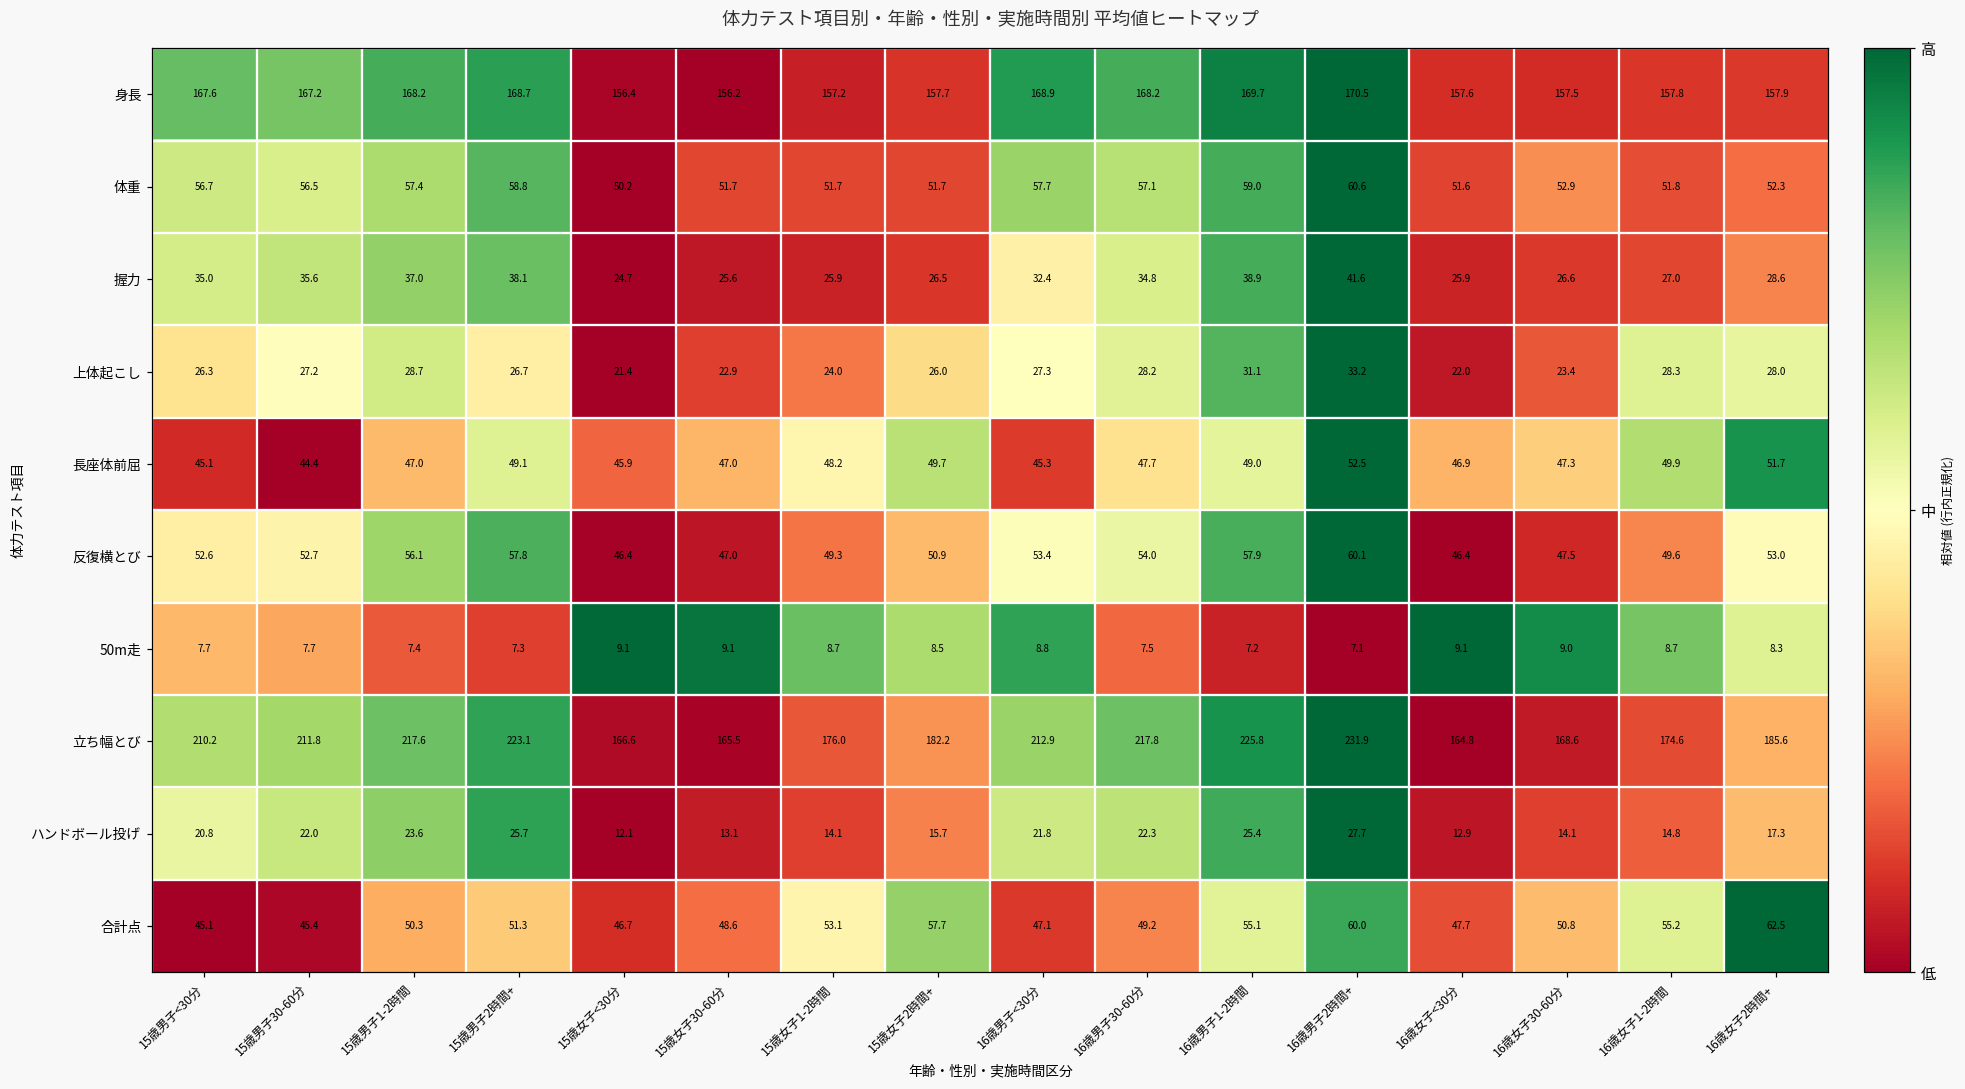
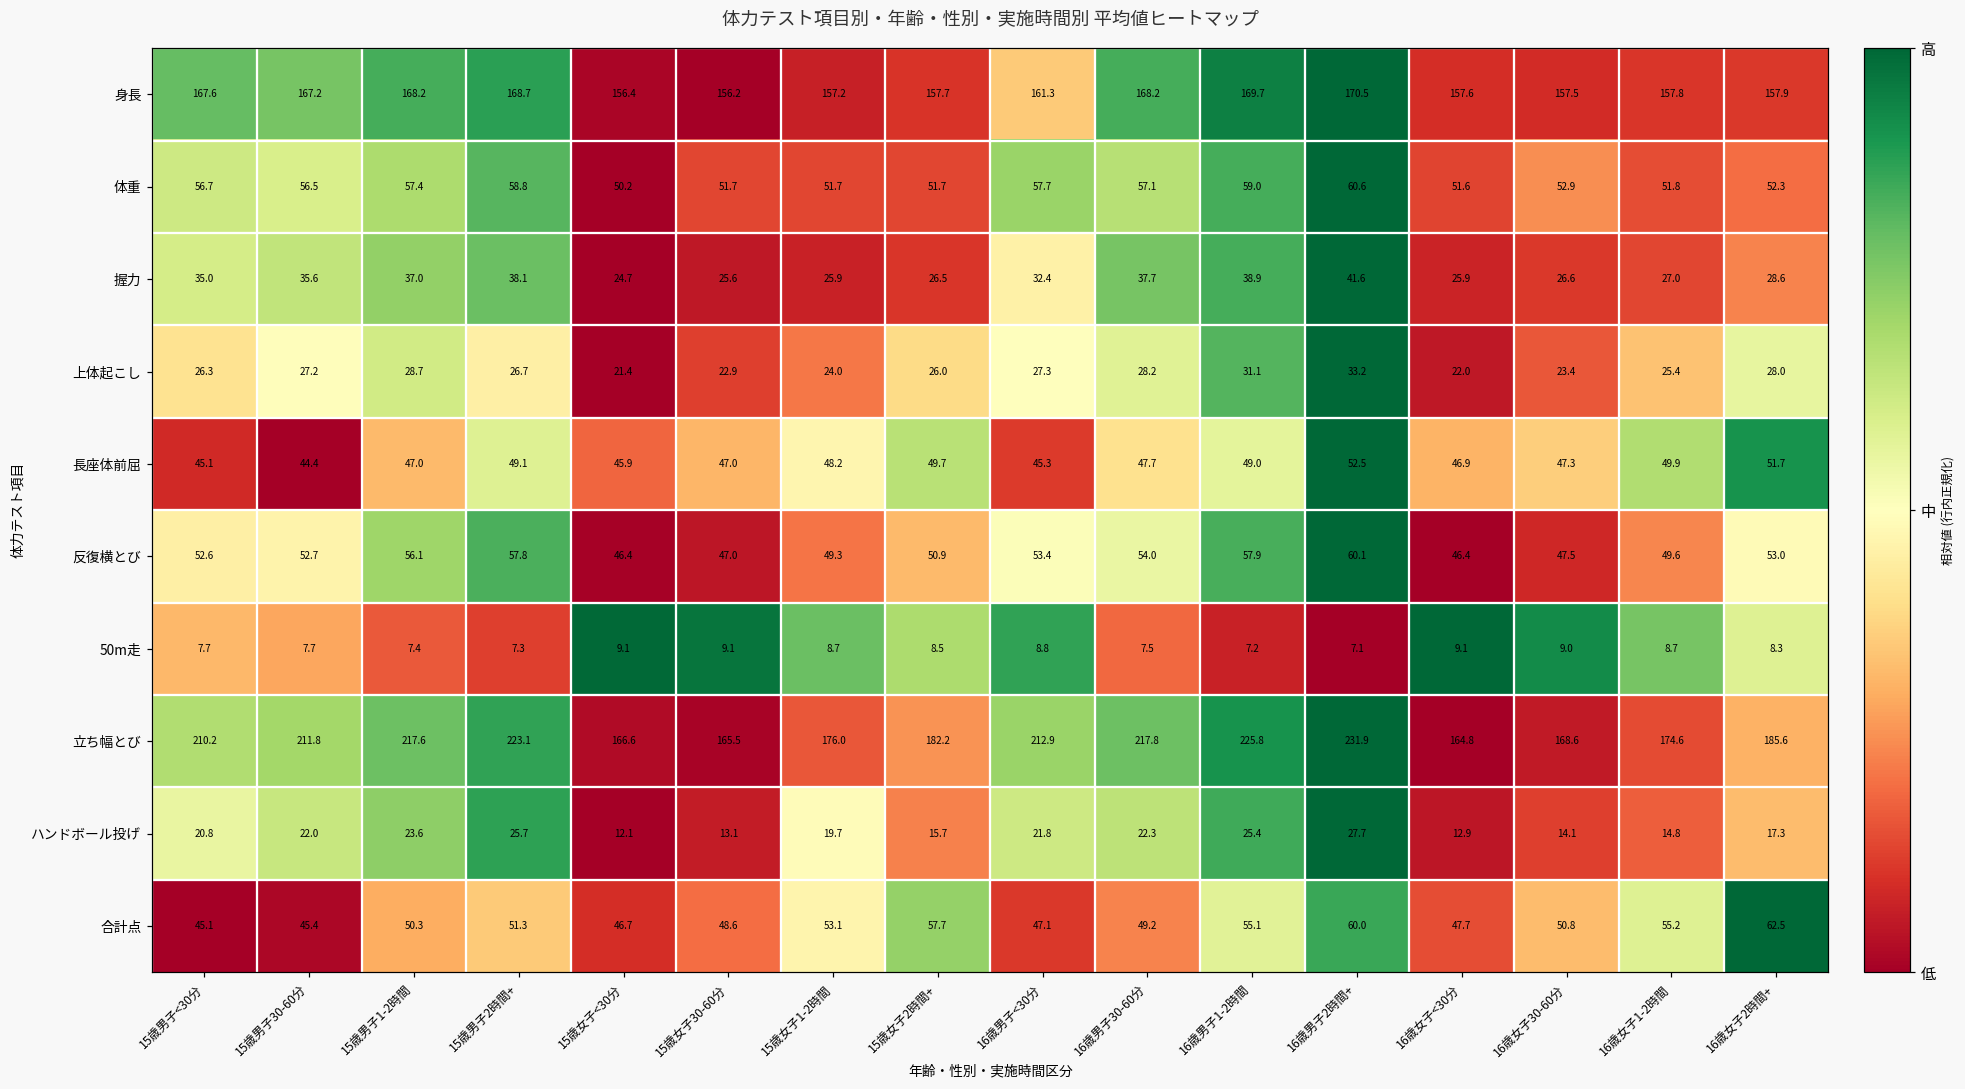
  {
    "身長": {
      "15歳男子<30分": 167.6,
      "15歳男子30-60分": 167.2,
      "15歳男子1-2時間": 168.2,
      "15歳男子2時間+": 168.7,
      "15歳女子<30分": 156.4,
      "15歳女子30-60分": 156.2,
      "15歳女子1-2時間": 157.2,
      "15歳女子2時間+": 157.7,
-     "16歳男子<30分": 168.9,
+     "16歳男子<30分": 161.3,
      "16歳男子30-60分": 168.2,
      "16歳男子1-2時間": 169.7,
      "16歳男子2時間+": 170.5,
      "16歳女子<30分": 157.6,
      "16歳女子30-60分": 157.5,
      "16歳女子1-2時間": 157.8,
      "16歳女子2時間+": 157.9
    },
    "体重": {
      "15歳男子<30分": 56.7,
      "15歳男子30-60分": 56.5,
      "15歳男子1-2時間": 57.4,
      "15歳男子2時間+": 58.8,
      "15歳女子<30分": 50.2,
      "15歳女子30-60分": 51.7,
      "15歳女子1-2時間": 51.7,
      "15歳女子2時間+": 51.7,
      "16歳男子<30分": 57.7,
      "16歳男子30-60分": 57.1,
      "16歳男子1-2時間": 59.0,
      "16歳男子2時間+": 60.6,
      "16歳女子<30分": 51.6,
      "16歳女子30-60分": 52.9,
      "16歳女子1-2時間": 51.8,
      "16歳女子2時間+": 52.3
    },
    "握力": {
      "15歳男子<30分": 35.0,
      "15歳男子30-60分": 35.6,
      "15歳男子1-2時間": 37.0,
      "15歳男子2時間+": 38.1,
      "15歳女子<30分": 24.7,
      "15歳女子30-60分": 25.6,
      "15歳女子1-2時間": 25.9,
      "15歳女子2時間+": 26.5,
      "16歳男子<30分": 32.4,
-     "16歳男子30-60分": 34.8,
+     "16歳男子30-60分": 37.7,
      "16歳男子1-2時間": 38.9,
      "16歳男子2時間+": 41.6,
      "16歳女子<30分": 25.9,
      "16歳女子30-60分": 26.6,
      "16歳女子1-2時間": 27.0,
      "16歳女子2時間+": 28.6
    },
    "上体起こし": {
      "15歳男子<30分": 26.3,
      "15歳男子30-60分": 27.2,
      "15歳男子1-2時間": 28.7,
      "15歳男子2時間+": 26.7,
      "15歳女子<30分": 21.4,
      "15歳女子30-60分": 22.9,
      "15歳女子1-2時間": 24.0,
      "15歳女子2時間+": 26.0,
      "16歳男子<30分": 27.3,
      "16歳男子30-60分": 28.2,
      "16歳男子1-2時間": 31.1,
      "16歳男子2時間+": 33.2,
      "16歳女子<30分": 22.0,
      "16歳女子30-60分": 23.4,
-     "16歳女子1-2時間": 28.3,
+     "16歳女子1-2時間": 25.4,
      "16歳女子2時間+": 28.0
    },
    "長座体前屈": {
      "15歳男子<30分": 45.1,
      "15歳男子30-60分": 44.4,
      "15歳男子1-2時間": 47.0,
      "15歳男子2時間+": 49.1,
      "15歳女子<30分": 45.9,
      "15歳女子30-60分": 47.0,
      "15歳女子1-2時間": 48.2,
      "15歳女子2時間+": 49.7,
      "16歳男子<30分": 45.3,
      "16歳男子30-60分": 47.7,
      "16歳男子1-2時間": 49.0,
      "16歳男子2時間+": 52.5,
      "16歳女子<30分": 46.9,
      "16歳女子30-60分": 47.3,
      "16歳女子1-2時間": 49.9,
      "16歳女子2時間+": 51.7
    },
    "反復横とび": {
      "15歳男子<30分": 52.6,
      "15歳男子30-60分": 52.7,
      "15歳男子1-2時間": 56.1,
      "15歳男子2時間+": 57.8,
      "15歳女子<30分": 46.4,
      "15歳女子30-60分": 47.0,
      "15歳女子1-2時間": 49.3,
      "15歳女子2時間+": 50.9,
      "16歳男子<30分": 53.4,
      "16歳男子30-60分": 54.0,
      "16歳男子1-2時間": 57.9,
      "16歳男子2時間+": 60.1,
      "16歳女子<30分": 46.4,
      "16歳女子30-60分": 47.5,
      "16歳女子1-2時間": 49.6,
      "16歳女子2時間+": 53.0
    },
    "50m走": {
      "15歳男子<30分": 7.7,
      "15歳男子30-60分": 7.7,
      "15歳男子1-2時間": 7.4,
      "15歳男子2時間+": 7.3,
      "15歳女子<30分": 9.1,
      "15歳女子30-60分": 9.1,
      "15歳女子1-2時間": 8.7,
      "15歳女子2時間+": 8.5,
      "16歳男子<30分": 8.8,
      "16歳男子30-60分": 7.5,
      "16歳男子1-2時間": 7.2,
      "16歳男子2時間+": 7.1,
      "16歳女子<30分": 9.1,
      "16歳女子30-60分": 9.0,
      "16歳女子1-2時間": 8.7,
      "16歳女子2時間+": 8.3
    },
    "立ち幅とび": {
      "15歳男子<30分": 210.2,
      "15歳男子30-60分": 211.8,
      "15歳男子1-2時間": 217.6,
      "15歳男子2時間+": 223.1,
      "15歳女子<30分": 166.6,
      "15歳女子30-60分": 165.5,
      "15歳女子1-2時間": 176.0,
      "15歳女子2時間+": 182.2,
      "16歳男子<30分": 212.9,
      "16歳男子30-60分": 217.8,
      "16歳男子1-2時間": 225.8,
      "16歳男子2時間+": 231.9,
      "16歳女子<30分": 164.8,
      "16歳女子30-60分": 168.6,
      "16歳女子1-2時間": 174.6,
      "16歳女子2時間+": 185.6
    },
    "ハンドボール投げ": {
      "15歳男子<30分": 20.8,
      "15歳男子30-60分": 22.0,
      "15歳男子1-2時間": 23.6,
      "15歳男子2時間+": 25.7,
      "15歳女子<30分": 12.1,
      "15歳女子30-60分": 13.1,
-     "15歳女子1-2時間": 14.1,
+     "15歳女子1-2時間": 19.7,
      "15歳女子2時間+": 15.7,
      "16歳男子<30分": 21.8,
      "16歳男子30-60分": 22.3,
      "16歳男子1-2時間": 25.4,
      "16歳男子2時間+": 27.7,
      "16歳女子<30分": 12.9,
      "16歳女子30-60分": 14.1,
      "16歳女子1-2時間": 14.8,
      "16歳女子2時間+": 17.3
    },
    "合計点": {
      "15歳男子<30分": 45.1,
      "15歳男子30-60分": 45.4,
      "15歳男子1-2時間": 50.3,
      "15歳男子2時間+": 51.3,
      "15歳女子<30分": 46.7,
      "15歳女子30-60分": 48.6,
      "15歳女子1-2時間": 53.1,
      "15歳女子2時間+": 57.7,
      "16歳男子<30分": 47.1,
      "16歳男子30-60分": 49.2,
      "16歳男子1-2時間": 55.1,
      "16歳男子2時間+": 60.0,
      "16歳女子<30分": 47.7,
      "16歳女子30-60分": 50.8,
      "16歳女子1-2時間": 55.2,
      "16歳女子2時間+": 62.5
    }
  }
